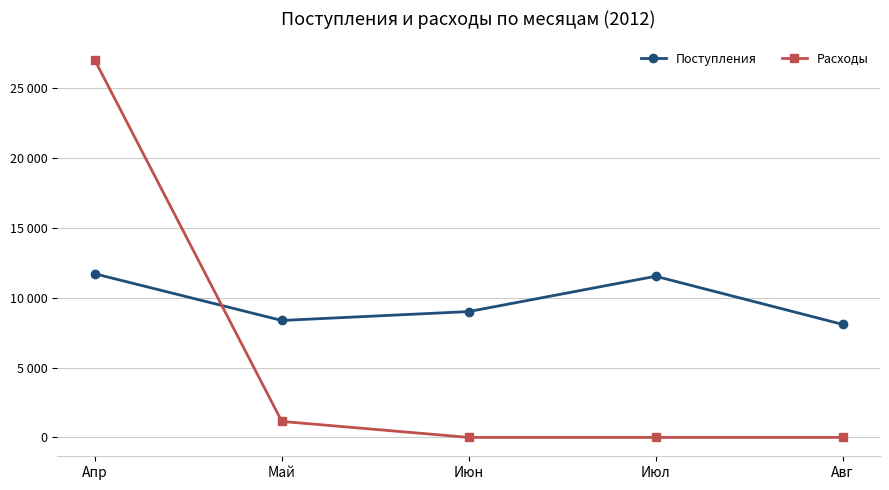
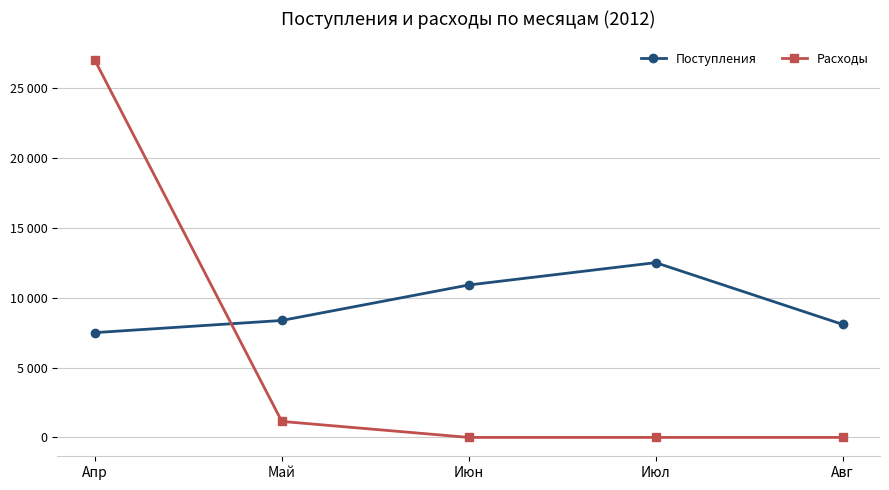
  {
    "Поступления": {
-     "Апр": 11700,
+     "Апр": 7500,
      "Май": 8400,
-     "Июн": 9000,
-     "Июл": 11500,
+     "Июн": 10900,
+     "Июл": 12500,
      "Авг": 8100
    },
    "Расходы": {
      "Апр": 27000,
      "Май": 1100,
      "Июн": 0,
      "Июл": 0,
      "Авг": 0
    }
  }
